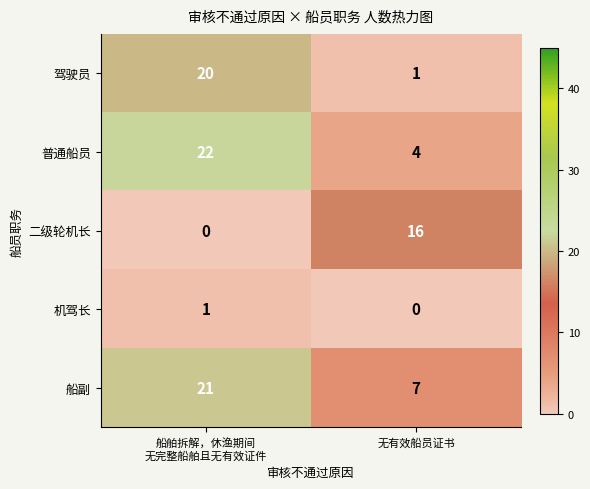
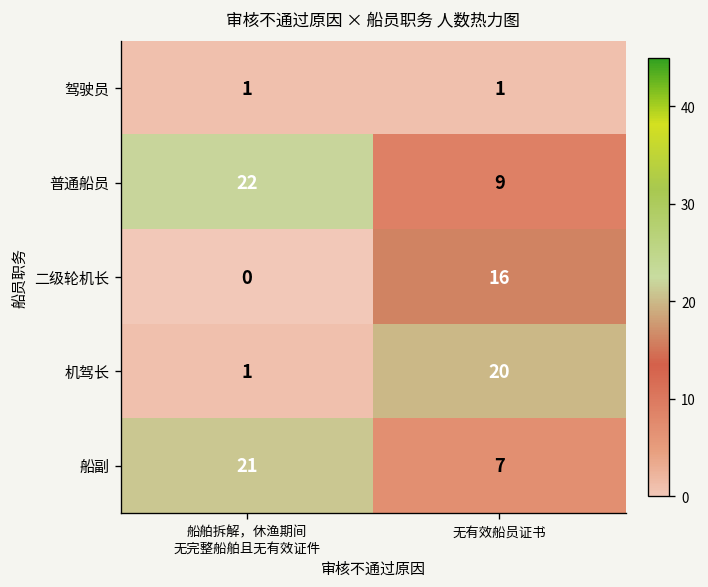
  {
    "驾驶员": {
-     "船舶拆解，休渔期间 无完整船舶且无有效证件": 20,
+     "船舶拆解，休渔期间 无完整船舶且无有效证件": 1,
      "无有效船员证书": 1
    },
    "普通船员": {
      "船舶拆解，休渔期间 无完整船舶且无有效证件": 22,
-     "无有效船员证书": 4
+     "无有效船员证书": 9
    },
    "二级轮机长": {
      "船舶拆解，休渔期间 无完整船舶且无有效证件": 0,
      "无有效船员证书": 16
    },
    "机驾长": {
      "船舶拆解，休渔期间 无完整船舶且无有效证件": 1,
-     "无有效船员证书": 0
+     "无有效船员证书": 20
    },
    "船副": {
      "船舶拆解，休渔期间 无完整船舶且无有效证件": 21,
      "无有效船员证书": 7
    }
  }
